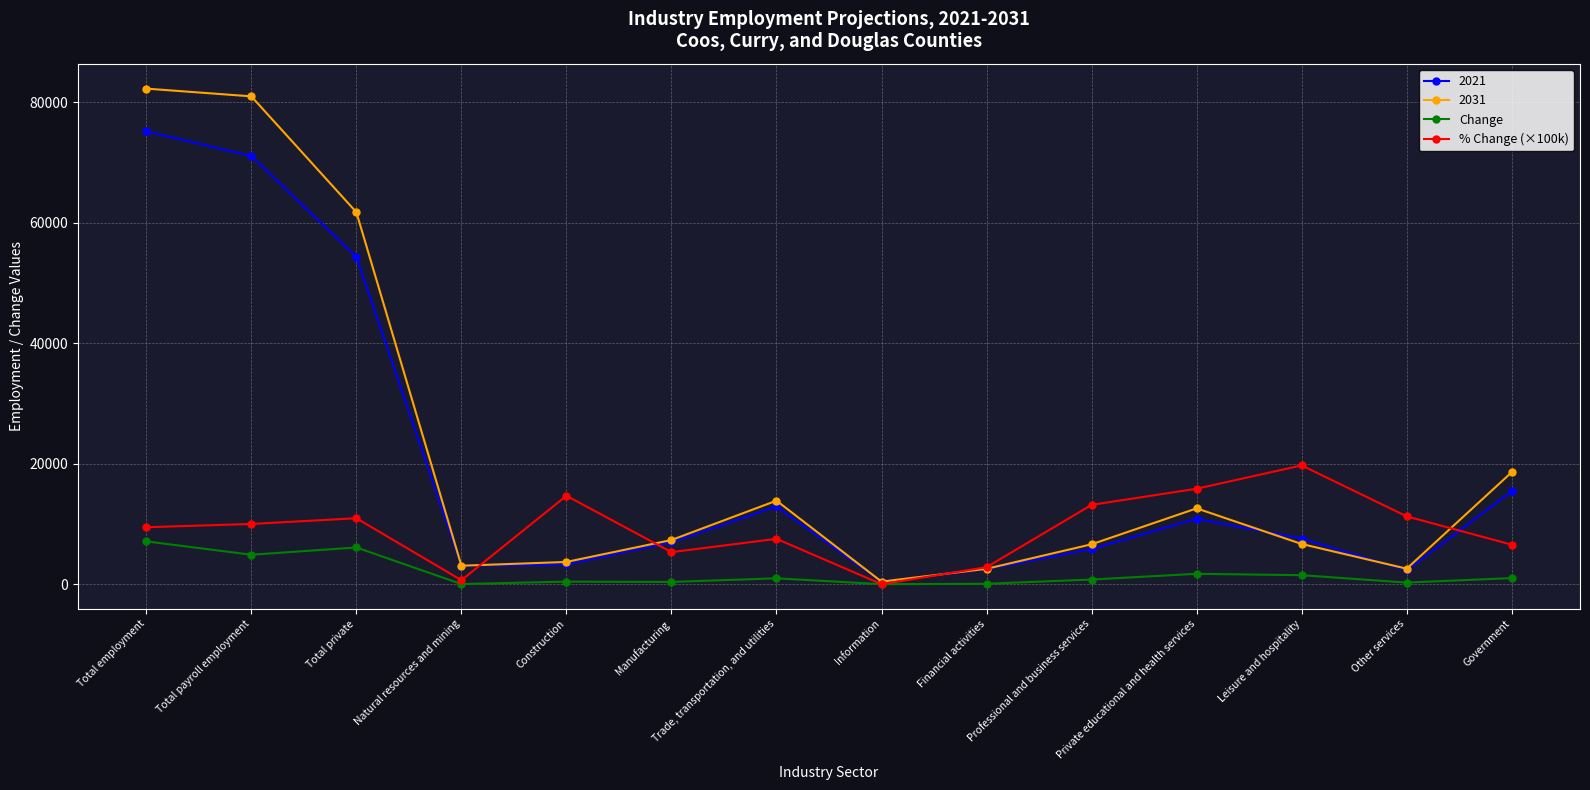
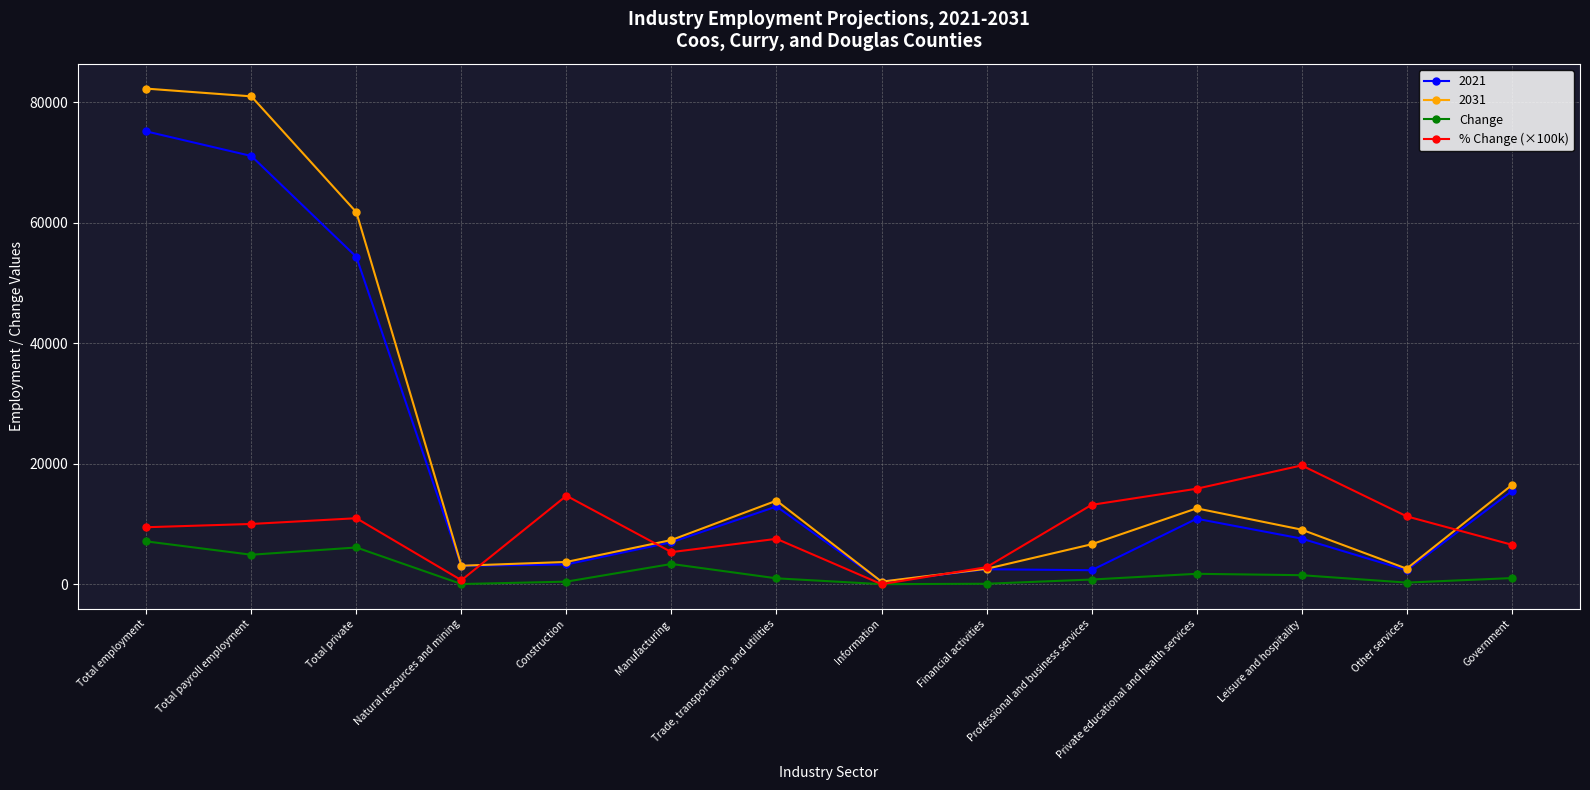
  {
    "2021": {
      "Total employment": 75000,
      "Total payroll employment": 71000,
      "Total private": 54000,
      "Construction": 3000,
      "Trade, transportation, and utilities": 13000,
-     "Professional and business services": 6000,
+     "Professional and business services": 2000,
      "Private educational and health services": 11000,
      "Leisure and hospitality": 8000,
      "Government": 15000
    },
    "2031": {
      "Total employment": 82000,
      "Total payroll employment": 81000,
      "Total private": 62000,
      "Construction": 4000,
      "Trade, transportation, and utilities": 14000,
      "Professional and business services": 7000,
      "Private educational and health services": 13000,
-     "Leisure and hospitality": 7000,
-     "Government": 19000
+     "Leisure and hospitality": 9000,
+     "Government": 16000
    },
    "Change": {
      "Total employment": 7000,
      "Total payroll employment": 5000,
      "Total private": 6000,
      "Natural resources and mining": 0,
      "Construction": 0,
-     "Manufacturing": 0,
+     "Manufacturing": 3000,
      "Trade, transportation, and utilities": 1000,
      "Financial activities": 0,
      "Professional and business services": 1000,
      "Private educational and health services": 2000,
      "Leisure and hospitality": 1000,
      "Other services": 0,
      "Government": 1000
    },
    "% Change (×100k)": {
      "Total employment": 9000,
      "Total payroll employment": 10000,
      "Total private": 11000,
      "Natural resources and mining": 1000,
      "Construction": 15000,
      "Manufacturing": 5000,
      "Trade, transportation, and utilities": 8000,
      "Professional and business services": 13000,
      "Private educational and health services": 16000,
      "Leisure and hospitality": 20000,
      "Other services": 11000,
      "Government": 7000
    }
  }
